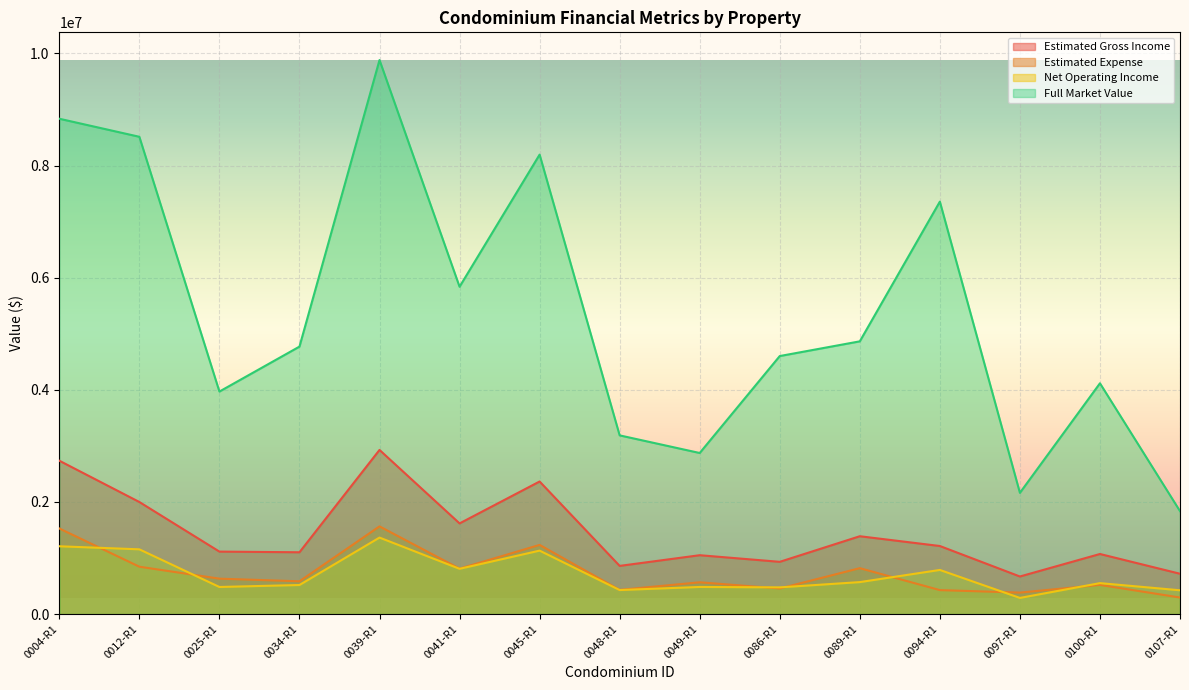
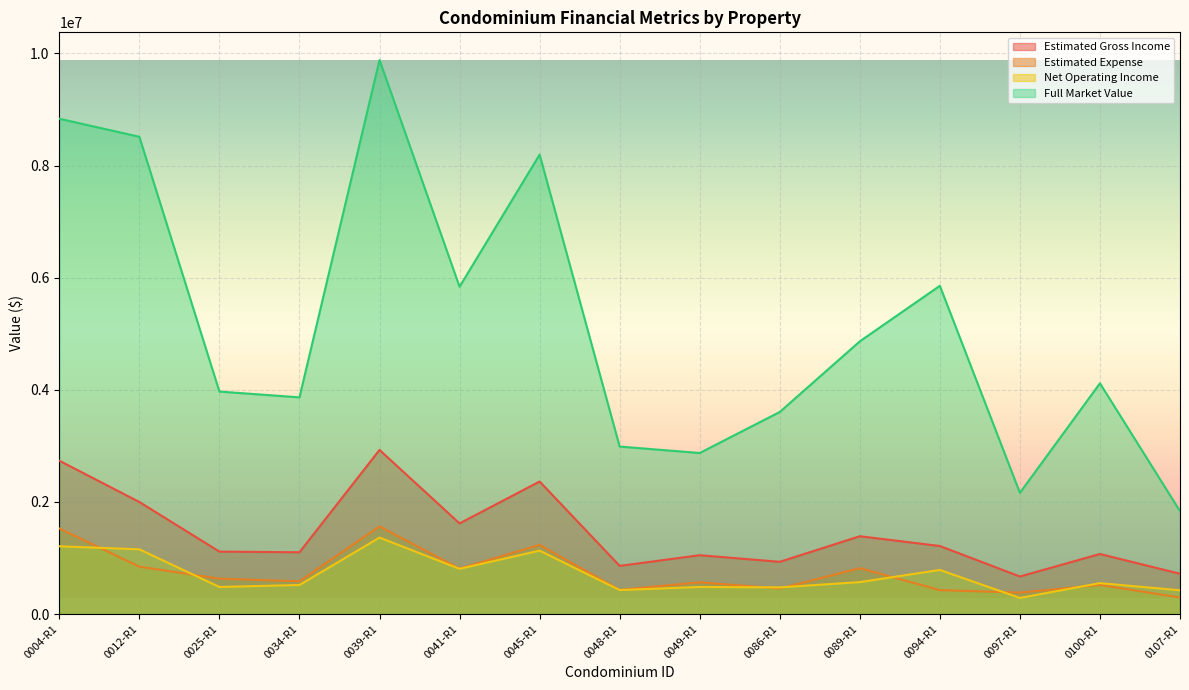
  {
    "Full Market Value": {
      "0004-R1": 8800000,
      "0012-R1": 8500000,
      "0025-R1": 4000000,
-     "0034-R1": 4800000,
+     "0034-R1": 3900000,
      "0039-R1": 9900000,
      "0041-R1": 5800000,
      "0045-R1": 8200000,
-     "0048-R1": 3200000,
+     "0048-R1": 3000000,
      "0049-R1": 2900000,
-     "0086-R1": 4600000,
+     "0086-R1": 3600000,
      "0089-R1": 4900000,
-     "0094-R1": 7400000,
+     "0094-R1": 5900000,
      "0097-R1": 2200000,
      "0100-R1": 4100000,
      "0107-R1": 1800000
    }
  }
